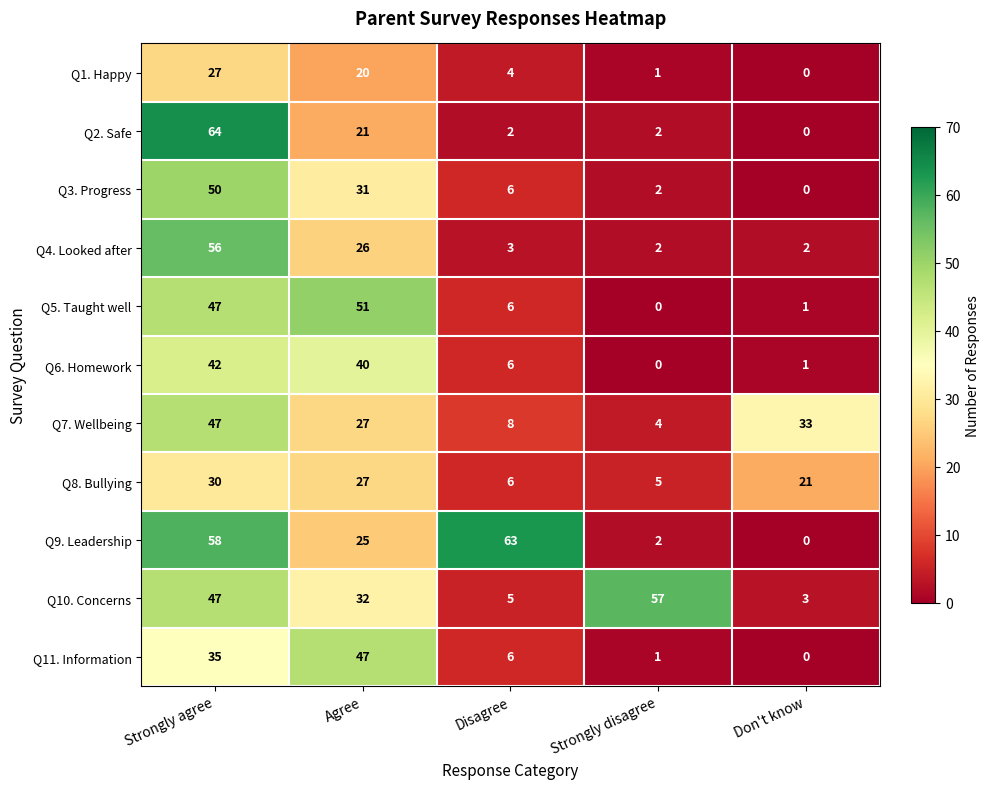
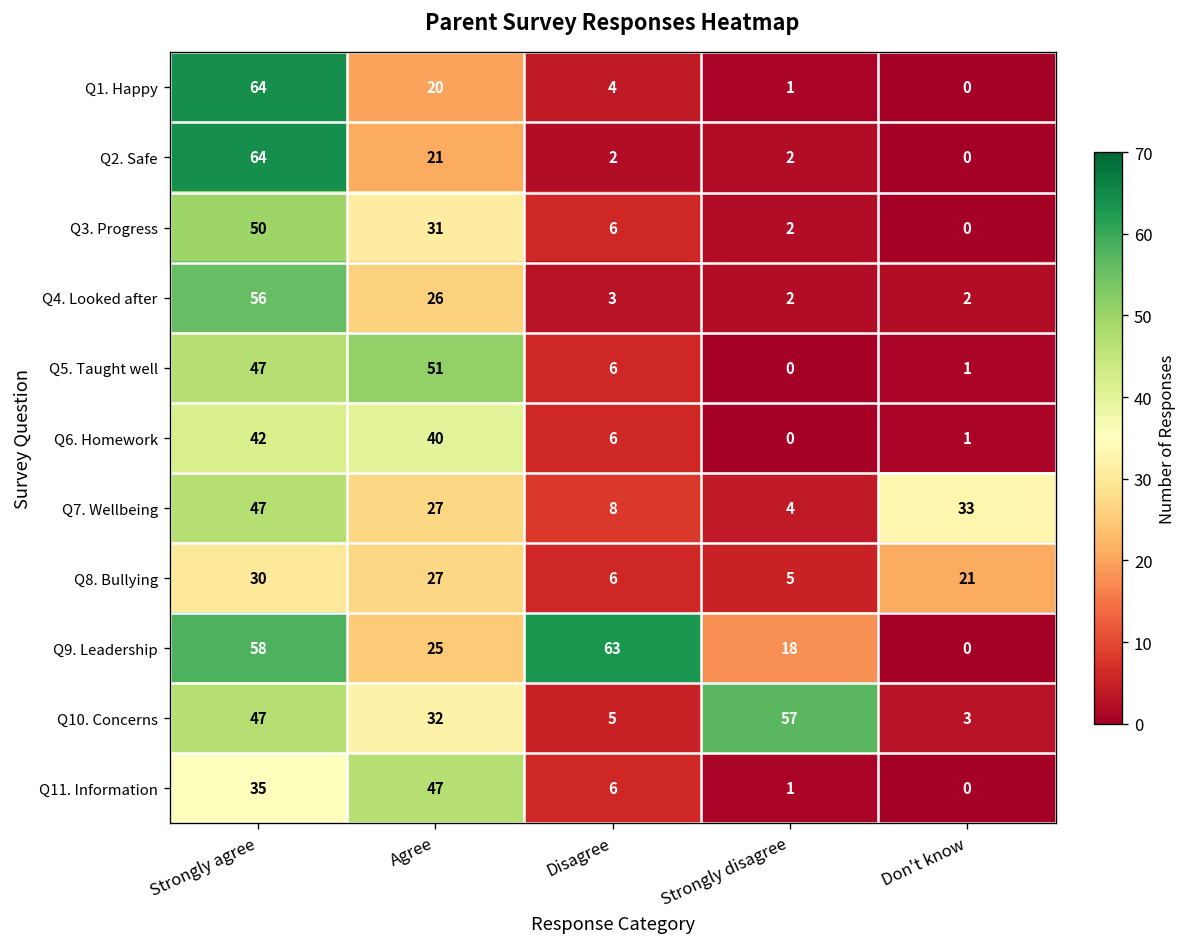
  {
    "Q1. Happy": {
-     "Strongly agree": 27,
+     "Strongly agree": 64,
      "Agree": 20,
      "Disagree": 4,
      "Strongly disagree": 1,
      "Don't know": 0
    },
    "Q2. Safe": {
      "Strongly agree": 64,
      "Agree": 21,
      "Disagree": 2,
      "Strongly disagree": 2,
      "Don't know": 0
    },
    "Q3. Progress": {
      "Strongly agree": 50,
      "Agree": 31,
      "Disagree": 6,
      "Strongly disagree": 2,
      "Don't know": 0
    },
    "Q4. Looked after": {
      "Strongly agree": 56,
      "Agree": 26,
      "Disagree": 3,
      "Strongly disagree": 2,
      "Don't know": 2
    },
    "Q5. Taught well": {
      "Strongly agree": 47,
      "Agree": 51,
      "Disagree": 6,
      "Strongly disagree": 0,
      "Don't know": 1
    },
    "Q6. Homework": {
      "Strongly agree": 42,
      "Agree": 40,
      "Disagree": 6,
      "Strongly disagree": 0,
      "Don't know": 1
    },
    "Q7. Wellbeing": {
      "Strongly agree": 47,
      "Agree": 27,
      "Disagree": 8,
      "Strongly disagree": 4,
      "Don't know": 33
    },
    "Q8. Bullying": {
      "Strongly agree": 30,
      "Agree": 27,
      "Disagree": 6,
      "Strongly disagree": 5,
      "Don't know": 21
    },
    "Q9. Leadership": {
      "Strongly agree": 58,
      "Agree": 25,
      "Disagree": 63,
-     "Strongly disagree": 2,
+     "Strongly disagree": 18,
      "Don't know": 0
    },
    "Q10. Concerns": {
      "Strongly agree": 47,
      "Agree": 32,
      "Disagree": 5,
      "Strongly disagree": 57,
      "Don't know": 3
    },
    "Q11. Information": {
      "Strongly agree": 35,
      "Agree": 47,
      "Disagree": 6,
      "Strongly disagree": 1,
      "Don't know": 0
    }
  }
